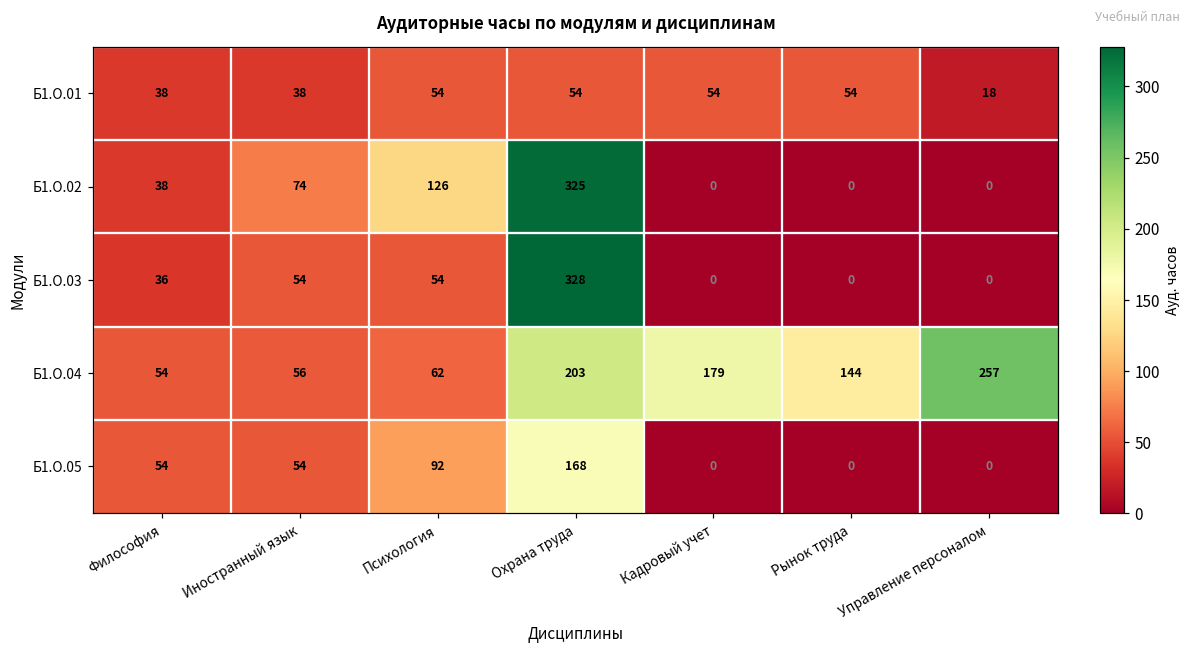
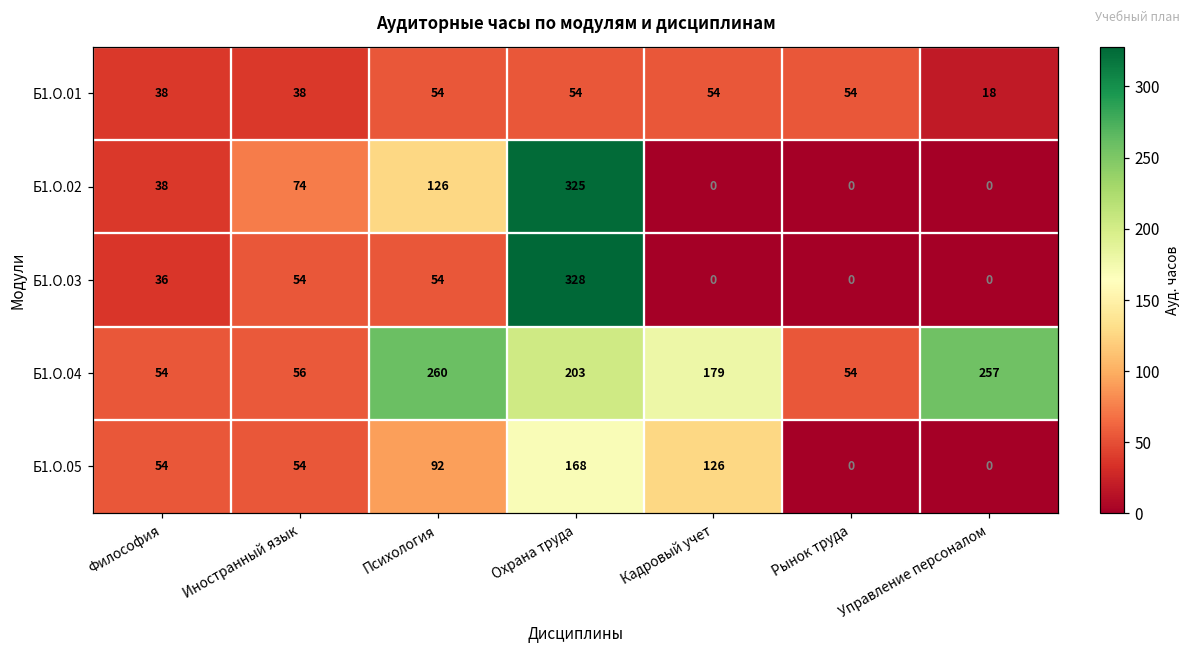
  {
    "Б1.О.01": {
      "Философия": 38,
      "Иностранный язык": 38,
      "Психология": 54,
      "Охрана труда": 54,
      "Кадровый учет": 54,
      "Рынок труда": 54,
      "Управление персоналом": 18
    },
    "Б1.О.02": {
      "Философия": 38,
      "Иностранный язык": 74,
      "Психология": 126,
      "Охрана труда": 325,
      "Кадровый учет": 0,
      "Рынок труда": 0,
      "Управление персоналом": 0
    },
    "Б1.О.03": {
      "Философия": 36,
      "Иностранный язык": 54,
      "Психология": 54,
      "Охрана труда": 328,
      "Кадровый учет": 0,
      "Рынок труда": 0,
      "Управление персоналом": 0
    },
    "Б1.О.04": {
      "Философия": 54,
      "Иностранный язык": 56,
-     "Психология": 62,
+     "Психология": 260,
      "Охрана труда": 203,
      "Кадровый учет": 179,
-     "Рынок труда": 144,
+     "Рынок труда": 54,
      "Управление персоналом": 257
    },
    "Б1.О.05": {
      "Философия": 54,
      "Иностранный язык": 54,
      "Психология": 92,
      "Охрана труда": 168,
-     "Кадровый учет": 0,
+     "Кадровый учет": 126,
      "Рынок труда": 0,
      "Управление персоналом": 0
    }
  }
